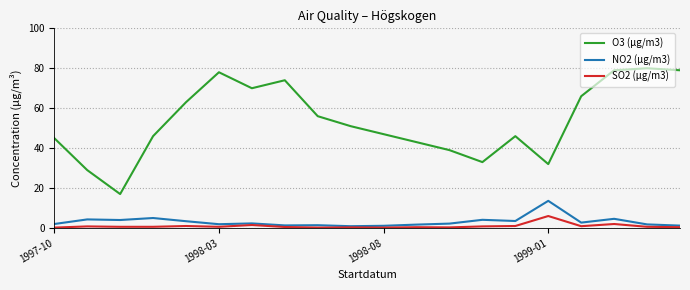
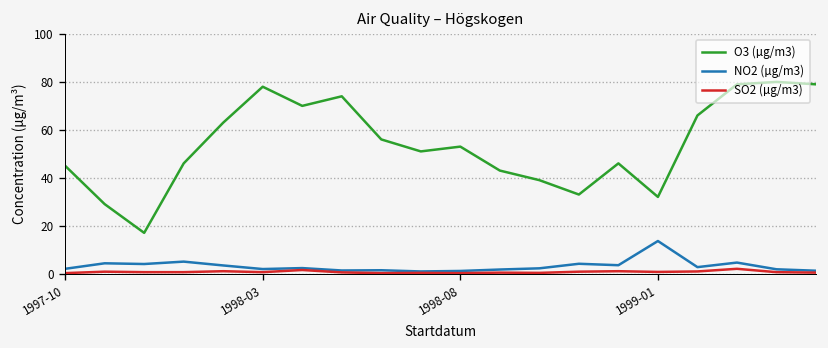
  {
    "O3 (µg/m3)": {
      "1997-10": 45,
      "1998-03": 78,
-     "1998-08": 47,
+     "1998-08": 53,
      "1999-01": 32
    },
    "NO2 (µg/m3)": {
      "1997-10": 2,
      "1998-03": 2,
      "1999-01": 14
    },
    "SO2 (µg/m3)": {
      "1997-10": 0,
      "1998-03": 1,
-     "1999-01": 6
+     "1999-01": 1
    }
  }
